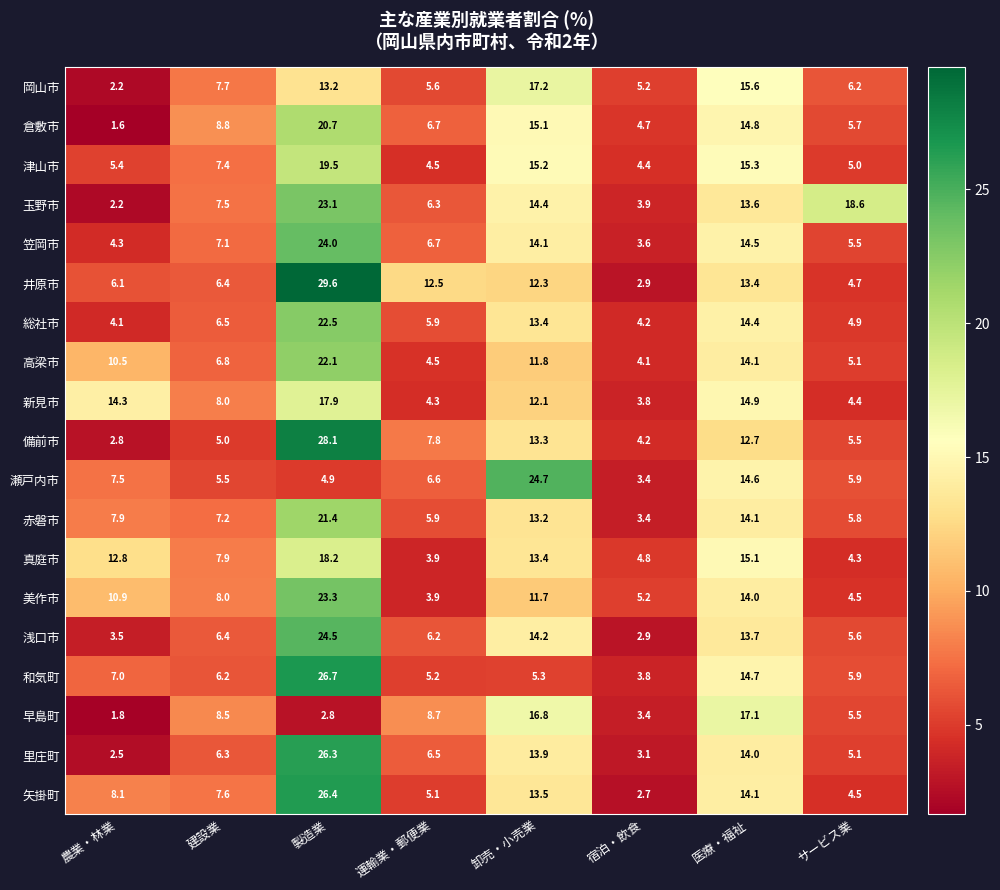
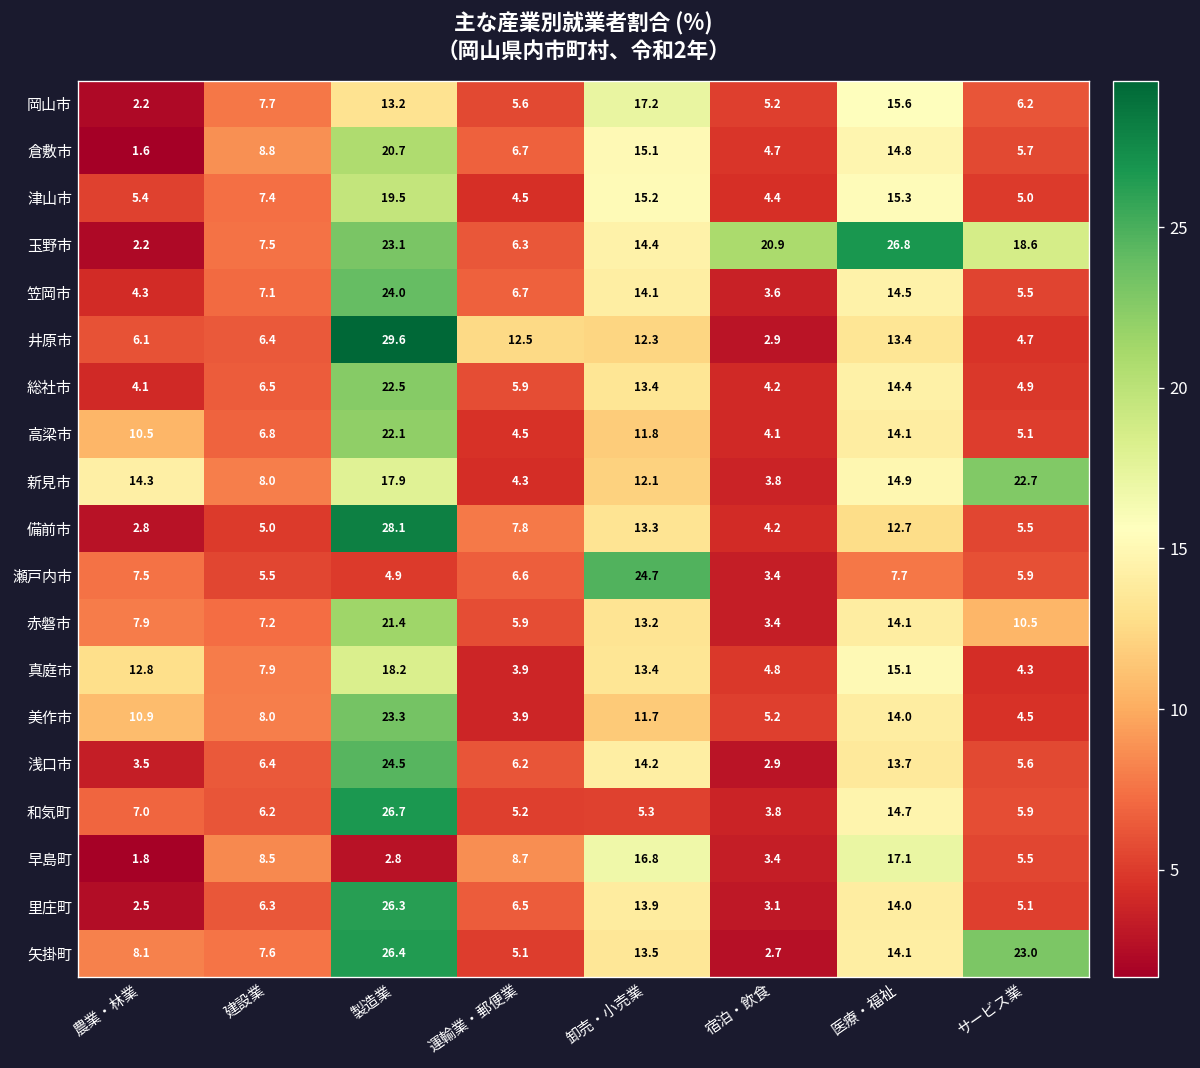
  {
    "岡山市": {
      "農業・林業": 2.2,
      "建設業": 7.7,
      "製造業": 13.2,
      "運輸業・郵便業": 5.6,
      "卸売・小売業": 17.2,
      "宿泊・飲食": 5.2,
      "医療・福祉": 15.6,
      "サービス業": 6.2
    },
    "倉敷市": {
      "農業・林業": 1.6,
      "建設業": 8.8,
      "製造業": 20.7,
      "運輸業・郵便業": 6.7,
      "卸売・小売業": 15.1,
      "宿泊・飲食": 4.7,
      "医療・福祉": 14.8,
      "サービス業": 5.7
    },
    "津山市": {
      "農業・林業": 5.4,
      "建設業": 7.4,
      "製造業": 19.5,
      "運輸業・郵便業": 4.5,
      "卸売・小売業": 15.2,
      "宿泊・飲食": 4.4,
      "医療・福祉": 15.3,
      "サービス業": 5.0
    },
    "玉野市": {
      "農業・林業": 2.2,
      "建設業": 7.5,
      "製造業": 23.1,
      "運輸業・郵便業": 6.3,
      "卸売・小売業": 14.4,
-     "宿泊・飲食": 3.9,
-     "医療・福祉": 13.6,
+     "宿泊・飲食": 20.9,
+     "医療・福祉": 26.8,
      "サービス業": 18.6
    },
    "笠岡市": {
      "農業・林業": 4.3,
      "建設業": 7.1,
      "製造業": 24.0,
      "運輸業・郵便業": 6.7,
      "卸売・小売業": 14.1,
      "宿泊・飲食": 3.6,
      "医療・福祉": 14.5,
      "サービス業": 5.5
    },
    "井原市": {
      "農業・林業": 6.1,
      "建設業": 6.4,
      "製造業": 29.6,
      "運輸業・郵便業": 12.5,
      "卸売・小売業": 12.3,
      "宿泊・飲食": 2.9,
      "医療・福祉": 13.4,
      "サービス業": 4.7
    },
    "総社市": {
      "農業・林業": 4.1,
      "建設業": 6.5,
      "製造業": 22.5,
      "運輸業・郵便業": 5.9,
      "卸売・小売業": 13.4,
      "宿泊・飲食": 4.2,
      "医療・福祉": 14.4,
      "サービス業": 4.9
    },
    "高梁市": {
      "農業・林業": 10.5,
      "建設業": 6.8,
      "製造業": 22.1,
      "運輸業・郵便業": 4.5,
      "卸売・小売業": 11.8,
      "宿泊・飲食": 4.1,
      "医療・福祉": 14.1,
      "サービス業": 5.1
    },
    "新見市": {
      "農業・林業": 14.3,
      "建設業": 8.0,
      "製造業": 17.9,
      "運輸業・郵便業": 4.3,
      "卸売・小売業": 12.1,
      "宿泊・飲食": 3.8,
      "医療・福祉": 14.9,
-     "サービス業": 4.4
+     "サービス業": 22.7
    },
    "備前市": {
      "農業・林業": 2.8,
      "建設業": 5.0,
      "製造業": 28.1,
      "運輸業・郵便業": 7.8,
      "卸売・小売業": 13.3,
      "宿泊・飲食": 4.2,
      "医療・福祉": 12.7,
      "サービス業": 5.5
    },
    "瀬戸内市": {
      "農業・林業": 7.5,
      "建設業": 5.5,
      "製造業": 4.9,
      "運輸業・郵便業": 6.6,
      "卸売・小売業": 24.7,
      "宿泊・飲食": 3.4,
-     "医療・福祉": 14.6,
+     "医療・福祉": 7.7,
      "サービス業": 5.9
    },
    "赤磐市": {
      "農業・林業": 7.9,
      "建設業": 7.2,
      "製造業": 21.4,
      "運輸業・郵便業": 5.9,
      "卸売・小売業": 13.2,
      "宿泊・飲食": 3.4,
      "医療・福祉": 14.1,
-     "サービス業": 5.8
+     "サービス業": 10.5
    },
    "真庭市": {
      "農業・林業": 12.8,
      "建設業": 7.9,
      "製造業": 18.2,
      "運輸業・郵便業": 3.9,
      "卸売・小売業": 13.4,
      "宿泊・飲食": 4.8,
      "医療・福祉": 15.1,
      "サービス業": 4.3
    },
    "美作市": {
      "農業・林業": 10.9,
      "建設業": 8.0,
      "製造業": 23.3,
      "運輸業・郵便業": 3.9,
      "卸売・小売業": 11.7,
      "宿泊・飲食": 5.2,
      "医療・福祉": 14.0,
      "サービス業": 4.5
    },
    "浅口市": {
      "農業・林業": 3.5,
      "建設業": 6.4,
      "製造業": 24.5,
      "運輸業・郵便業": 6.2,
      "卸売・小売業": 14.2,
      "宿泊・飲食": 2.9,
      "医療・福祉": 13.7,
      "サービス業": 5.6
    },
    "和気町": {
      "農業・林業": 7.0,
      "建設業": 6.2,
      "製造業": 26.7,
      "運輸業・郵便業": 5.2,
      "卸売・小売業": 5.3,
      "宿泊・飲食": 3.8,
      "医療・福祉": 14.7,
      "サービス業": 5.9
    },
    "早島町": {
      "農業・林業": 1.8,
      "建設業": 8.5,
      "製造業": 2.8,
      "運輸業・郵便業": 8.7,
      "卸売・小売業": 16.8,
      "宿泊・飲食": 3.4,
      "医療・福祉": 17.1,
      "サービス業": 5.5
    },
    "里庄町": {
      "農業・林業": 2.5,
      "建設業": 6.3,
      "製造業": 26.3,
      "運輸業・郵便業": 6.5,
      "卸売・小売業": 13.9,
      "宿泊・飲食": 3.1,
      "医療・福祉": 14.0,
      "サービス業": 5.1
    },
    "矢掛町": {
      "農業・林業": 8.1,
      "建設業": 7.6,
      "製造業": 26.4,
      "運輸業・郵便業": 5.1,
      "卸売・小売業": 13.5,
      "宿泊・飲食": 2.7,
      "医療・福祉": 14.1,
-     "サービス業": 4.5
+     "サービス業": 23.0
    }
  }
